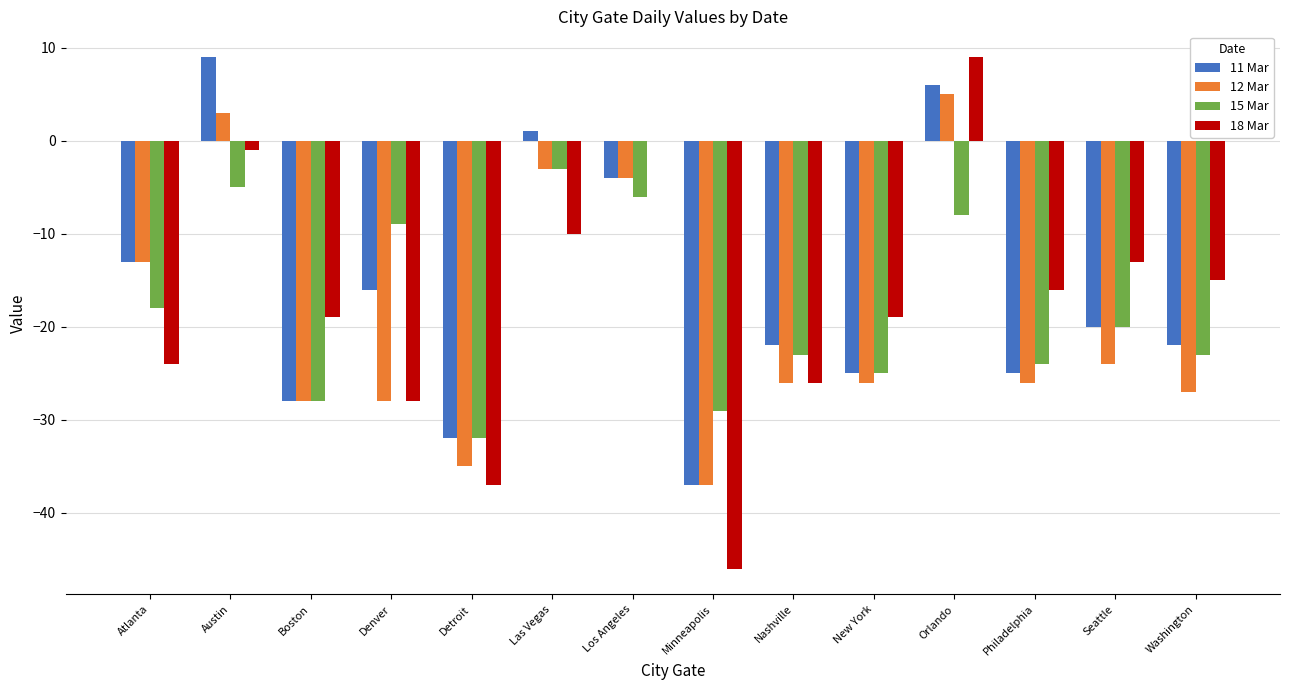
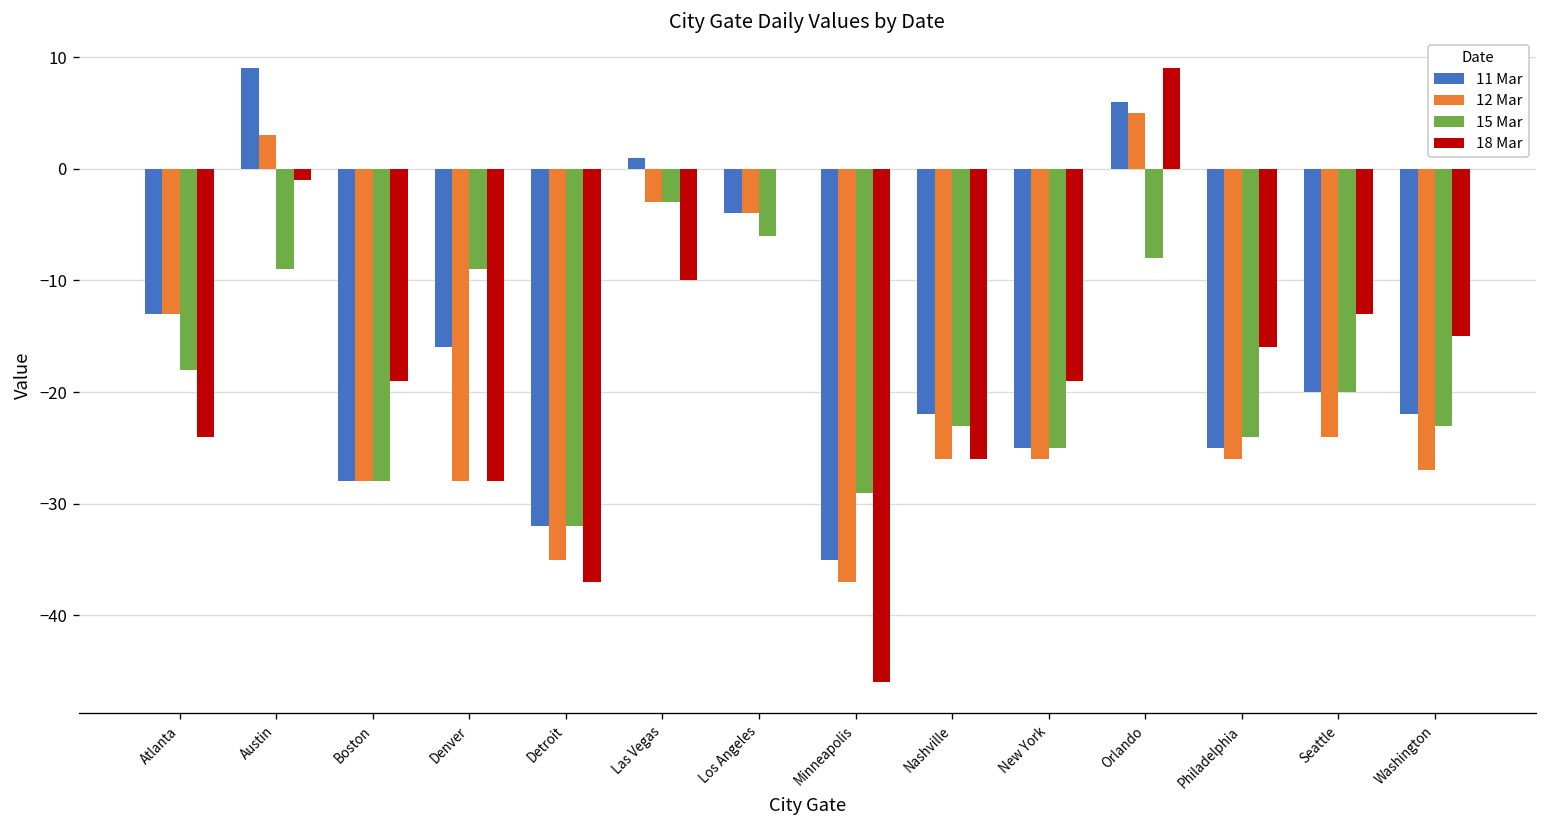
  {
    "11 Mar": {
      "Atlanta": -13,
      "Austin": 9,
      "Boston": -28,
      "Denver": -16,
      "Detroit": -32,
      "Las Vegas": 1,
      "Los Angeles": -4,
-     "Minneapolis": -37,
+     "Minneapolis": -35,
      "Nashville": -22,
      "New York": -25,
      "Orlando": 6,
      "Philadelphia": -25,
      "Seattle": -20,
      "Washington": -22
    },
    "12 Mar": {
      "Atlanta": -13,
      "Austin": 3,
      "Boston": -28,
      "Denver": -28,
      "Detroit": -35,
      "Las Vegas": -3,
      "Los Angeles": -4,
      "Minneapolis": -37,
      "Nashville": -26,
      "New York": -26,
      "Orlando": 5,
      "Philadelphia": -26,
      "Seattle": -24,
      "Washington": -27
    },
    "15 Mar": {
      "Atlanta": -18,
-     "Austin": -5,
+     "Austin": -9,
      "Boston": -28,
      "Denver": -9,
      "Detroit": -32,
      "Las Vegas": -3,
      "Los Angeles": -6,
      "Minneapolis": -29,
      "Nashville": -23,
      "New York": -25,
      "Orlando": -8,
      "Philadelphia": -24,
      "Seattle": -20,
      "Washington": -23
    },
    "18 Mar": {
      "Atlanta": -24,
      "Austin": -1,
      "Boston": -19,
      "Denver": -28,
      "Detroit": -37,
      "Las Vegas": -10,
      "Los Angeles": 0,
      "Minneapolis": -46,
      "Nashville": -26,
      "New York": -19,
      "Orlando": 9,
      "Philadelphia": -16,
      "Seattle": -13,
      "Washington": -15
    }
  }
